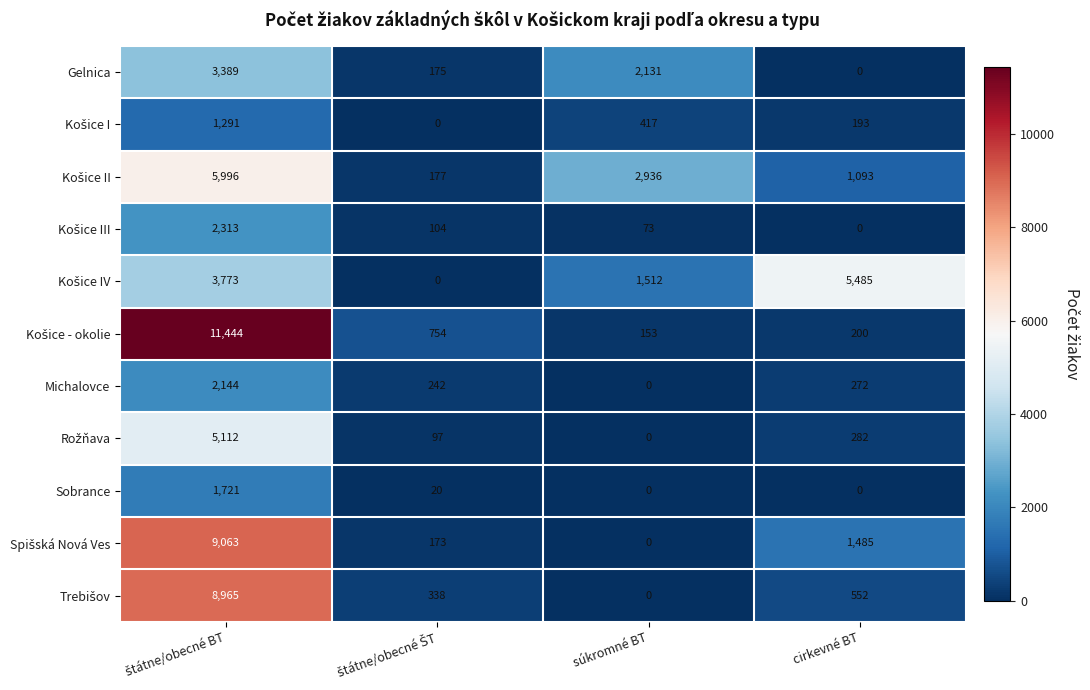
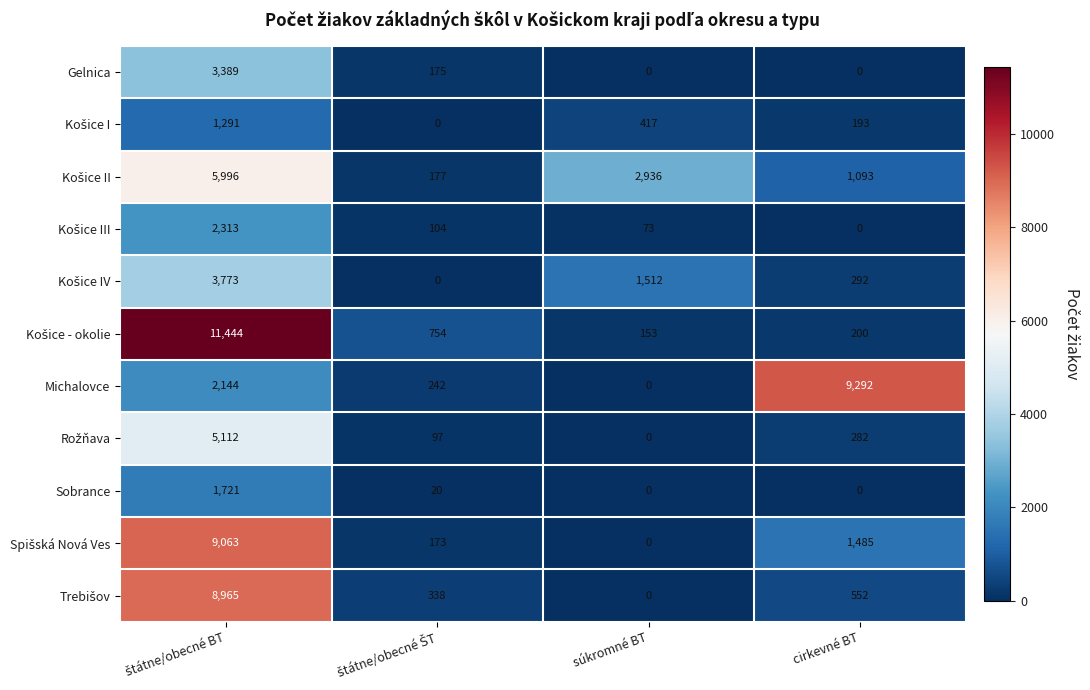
  {
    "Gelnica": {
      "štátne/obecné BT": "3,389",
      "štátne/obecné ŠT": "175",
-     "súkromné BT": "2,131",
+     "súkromné BT": "0",
      "cirkevné BT": "0"
    },
    "Košice I": {
      "štátne/obecné BT": "1,291",
      "štátne/obecné ŠT": "0",
      "súkromné BT": "417",
      "cirkevné BT": "193"
    },
    "Košice II": {
      "štátne/obecné BT": "5,996",
      "štátne/obecné ŠT": "177",
      "súkromné BT": "2,936",
      "cirkevné BT": "1,093"
    },
    "Košice III": {
      "štátne/obecné BT": "2,313",
      "štátne/obecné ŠT": "104",
      "súkromné BT": "73",
      "cirkevné BT": "0"
    },
    "Košice IV": {
      "štátne/obecné BT": "3,773",
      "štátne/obecné ŠT": "0",
      "súkromné BT": "1,512",
-     "cirkevné BT": "5,485"
+     "cirkevné BT": "292"
    },
    "Košice - okolie": {
      "štátne/obecné BT": "11,444",
      "štátne/obecné ŠT": "754",
      "súkromné BT": "153",
      "cirkevné BT": "200"
    },
    "Michalovce": {
      "štátne/obecné BT": "2,144",
      "štátne/obecné ŠT": "242",
      "súkromné BT": "0",
-     "cirkevné BT": "272"
+     "cirkevné BT": "9,292"
    },
    "Rožňava": {
      "štátne/obecné BT": "5,112",
      "štátne/obecné ŠT": "97",
      "súkromné BT": "0",
      "cirkevné BT": "282"
    },
    "Sobrance": {
      "štátne/obecné BT": "1,721",
      "štátne/obecné ŠT": "20",
      "súkromné BT": "0",
      "cirkevné BT": "0"
    },
    "Spišská Nová Ves": {
      "štátne/obecné BT": "9,063",
      "štátne/obecné ŠT": "173",
      "súkromné BT": "0",
      "cirkevné BT": "1,485"
    },
    "Trebišov": {
      "štátne/obecné BT": "8,965",
      "štátne/obecné ŠT": "338",
      "súkromné BT": "0",
      "cirkevné BT": "552"
    }
  }
